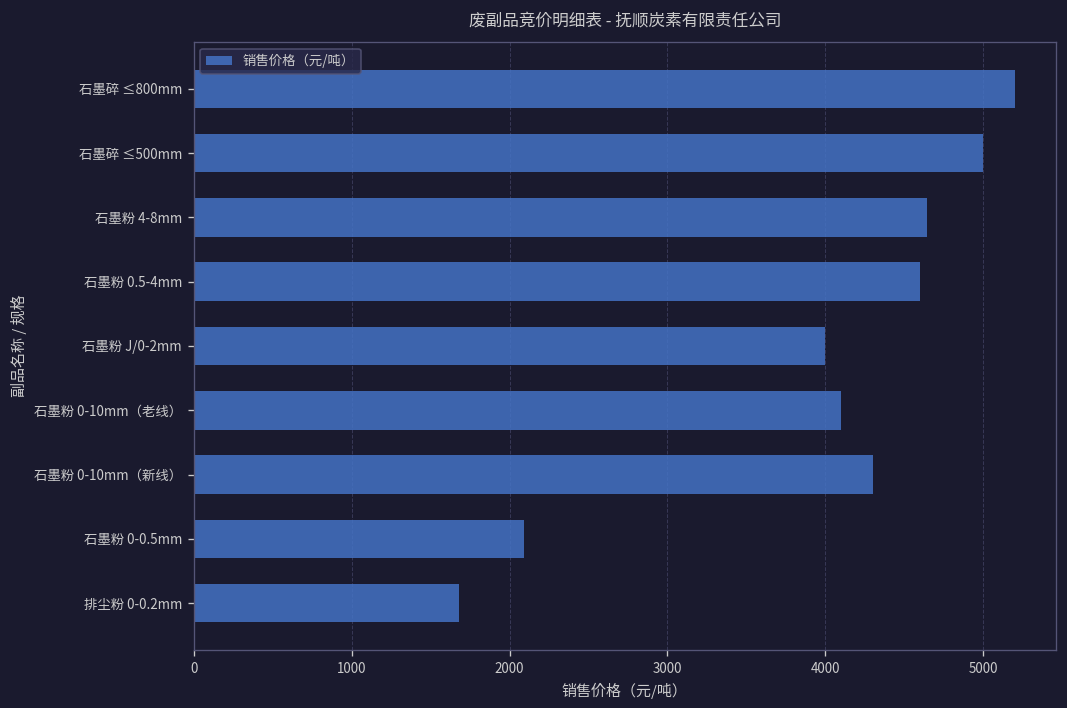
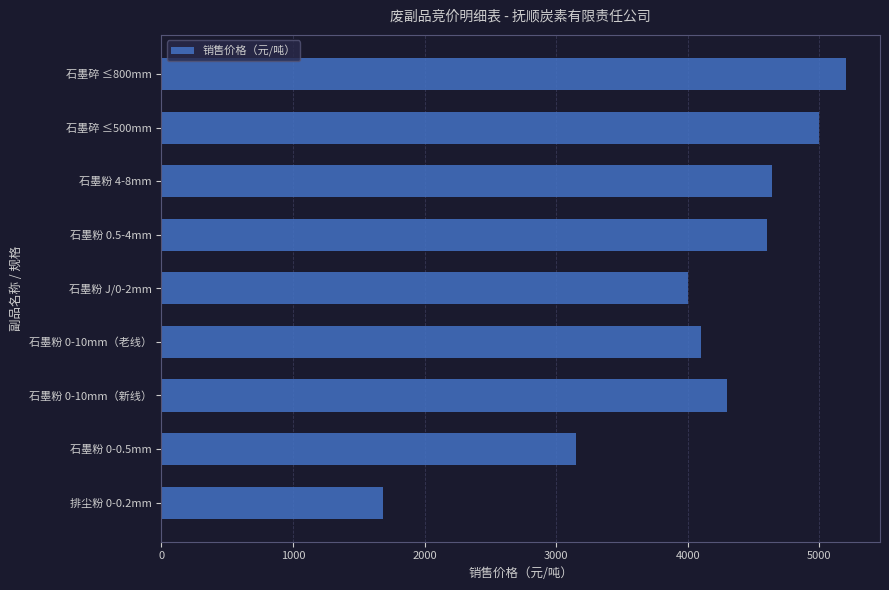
  {
    "石墨碎 ≤800mm": 5200,
    "石墨碎 ≤500mm": 5000,
    "石墨粉 4-8mm": 4640,
    "石墨粉 0.5-4mm": 4600,
    "石墨粉 J/0-2mm": 4000,
    "石墨粉 0-10mm（老线）": 4100,
    "石墨粉 0-10mm（新线）": 4300,
-   "石墨粉 0-0.5mm": 2090,
+   "石墨粉 0-0.5mm": 3150,
    "排尘粉 0-0.2mm": 1680
  }
